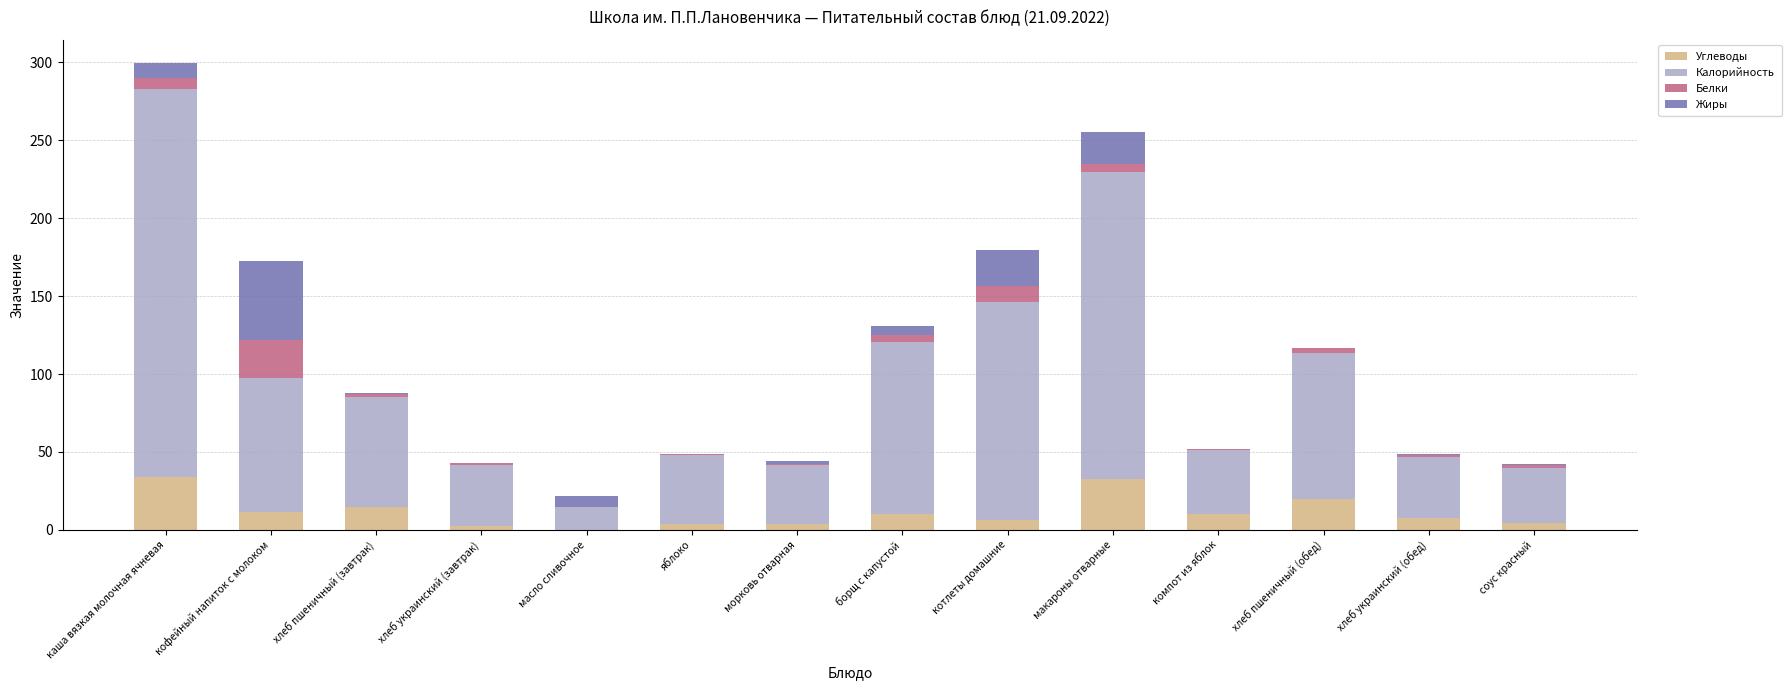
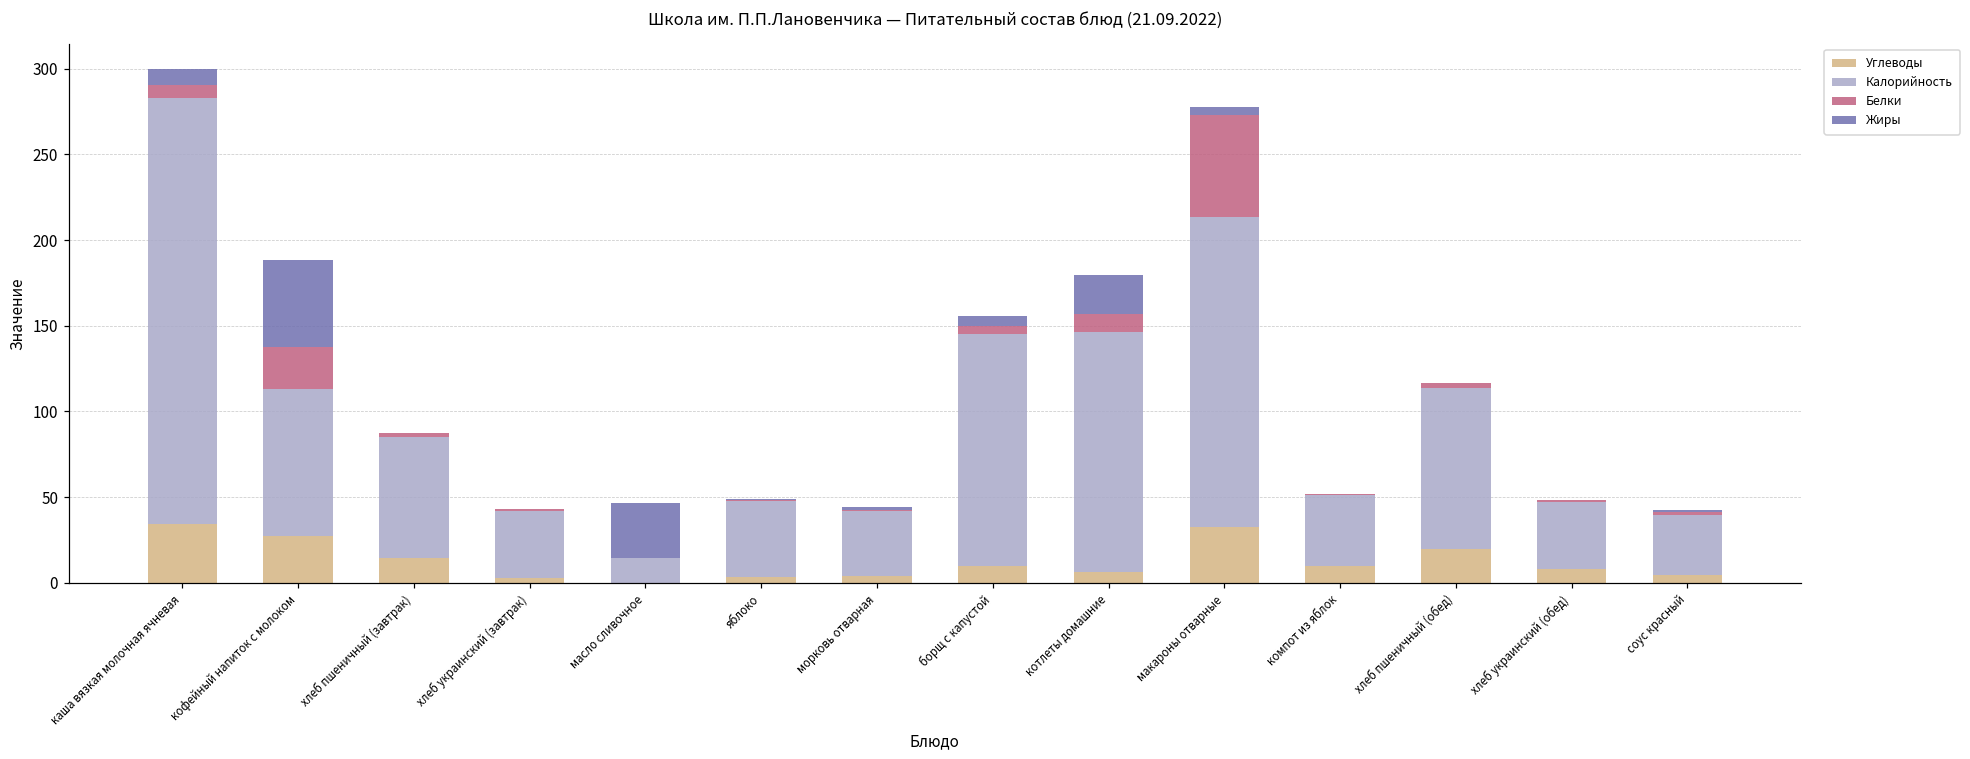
  {
    "Углеводы": {
      "каша вязкая молочная ячневая": 34,
-     "кофейный напиток с молоком": 11,
+     "кофейный напиток с молоком": 27,
      "хлеб пшеничный (завтрак)": 15,
      "хлеб украинский (завтрак)": 3,
      "яблоко": 4,
      "морковь отварная": 4,
      "борщ с капустой": 10,
      "котлеты домашние": 6,
      "макароны отварные": 33,
      "компот из яблок": 10,
      "хлеб пшеничный (обед)": 20,
      "хлеб украинский (обед)": 8,
      "соус красный": 5
    },
    "Калорийность": {
      "каша вязкая молочная ячневая": 249,
      "кофейный напиток с молоком": 86,
      "хлеб пшеничный (завтрак)": 70,
      "хлеб украинский (завтрак)": 39,
      "масло сливочное": 15,
      "яблоко": 44,
      "морковь отварная": 38,
-     "борщ с капустой": 110,
+     "борщ с капустой": 135,
      "котлеты домашние": 140,
-     "макароны отварные": 197,
+     "макароны отварные": 181,
      "компот из яблок": 42,
      "хлеб пшеничный (обед)": 94,
      "хлеб украинский (обед)": 39,
      "соус красный": 35
    },
    "Белки": {
      "каша вязкая молочная ячневая": 7,
      "кофейный напиток с молоком": 24,
      "хлеб пшеничный (завтрак)": 2,
      "борщ с капустой": 5,
      "котлеты домашние": 10,
-     "макароны отварные": 5,
+     "макароны отварные": 60,
      "хлеб пшеничный (обед)": 3
    },
    "Жиры": {
      "каша вязкая молочная ячневая": 9,
      "кофейный напиток с молоком": 51,
-     "масло сливочное": 7,
+     "масло сливочное": 32,
      "морковь отварная": 2,
      "борщ с капустой": 6,
      "котлеты домашние": 23,
-     "макароны отварные": 21
+     "макароны отварные": 5
    }
  }
